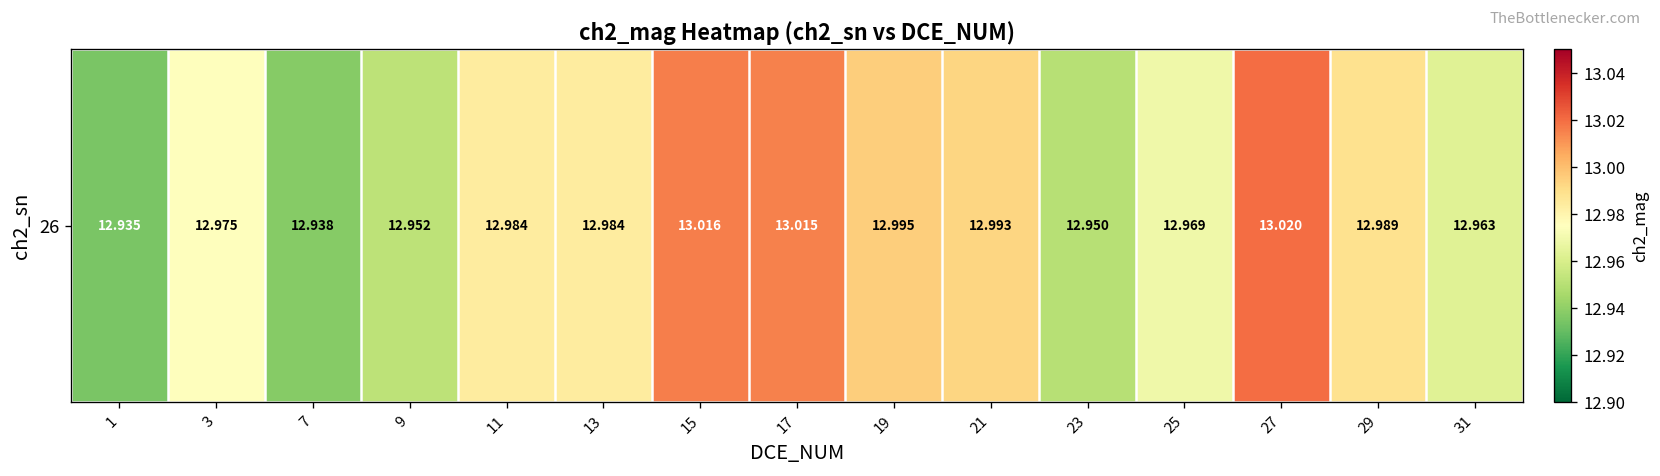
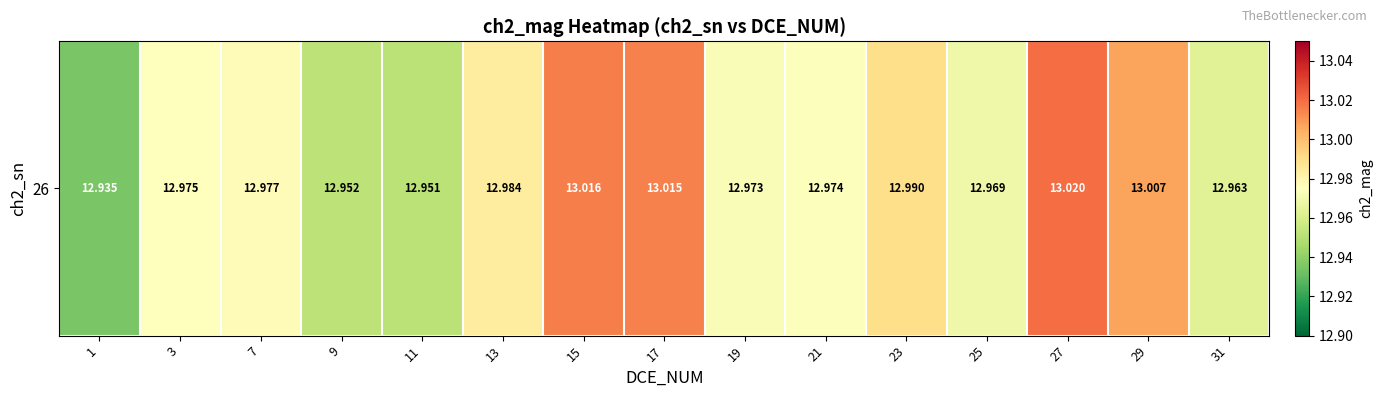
  {
    "26": {
      "1": 12.935,
      "3": 12.975,
-     "7": 12.938,
+     "7": 12.977,
      "9": 12.952,
-     "11": 12.984,
+     "11": 12.951,
      "13": 12.984,
      "15": 13.016,
      "17": 13.015,
-     "19": 12.995,
-     "21": 12.993,
-     "23": 12.950,
+     "19": 12.973,
+     "21": 12.974,
+     "23": 12.990,
      "25": 12.969,
      "27": 13.020,
-     "29": 12.989,
+     "29": 13.007,
      "31": 12.963
    }
  }
